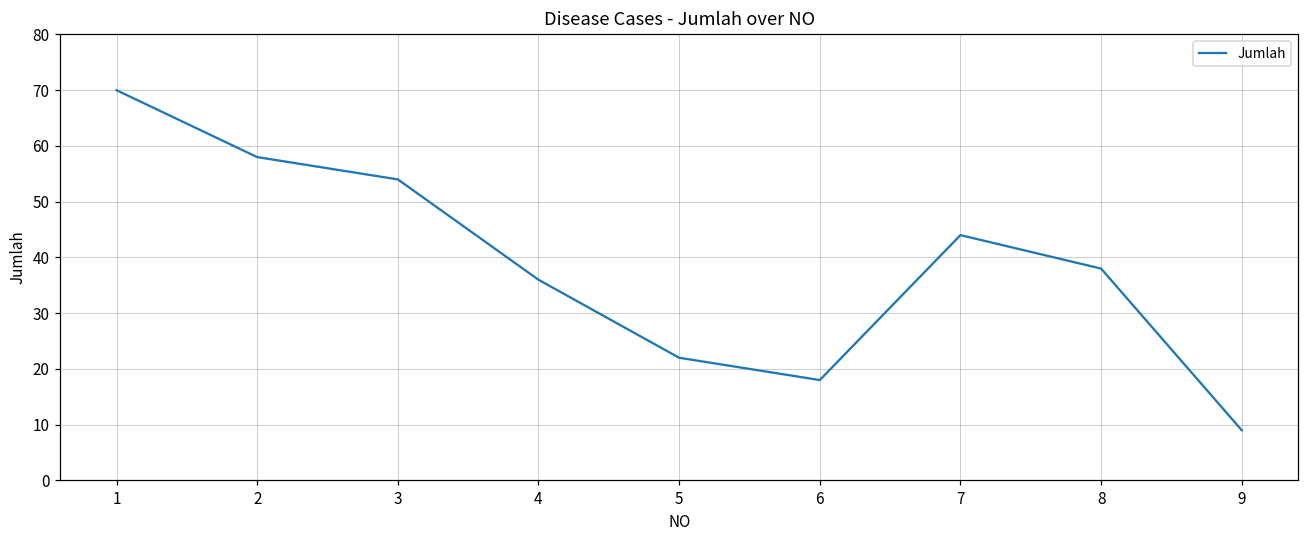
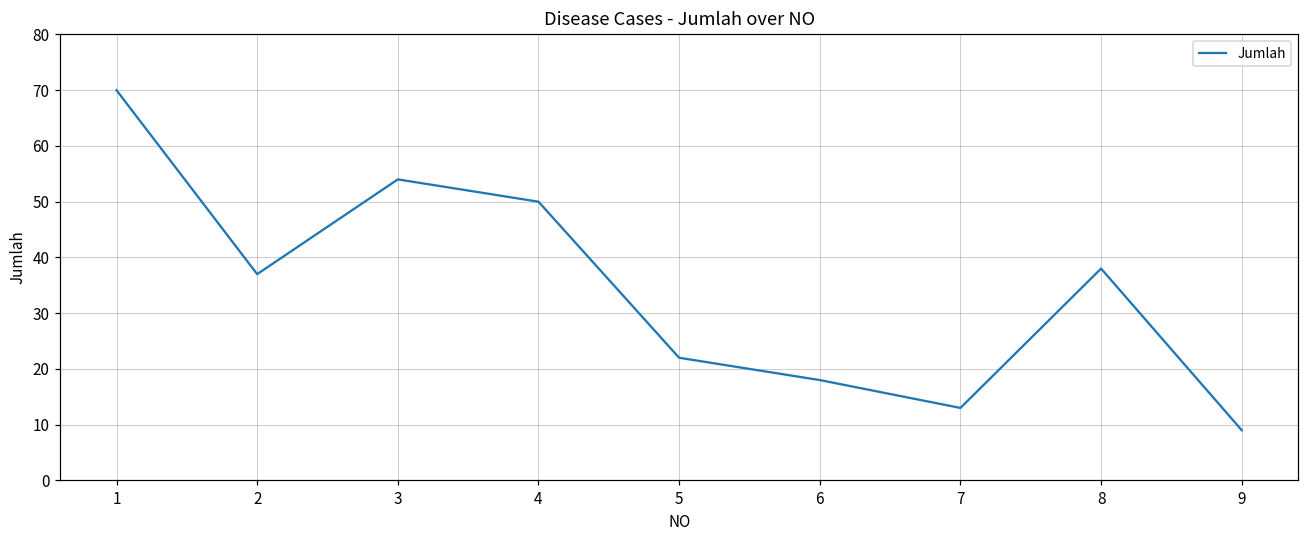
  {
    "1": 70,
-   "2": 58,
+   "2": 37,
    "3": 54,
-   "4": 36,
+   "4": 50,
    "5": 22,
    "6": 18,
-   "7": 44,
+   "7": 13,
    "8": 38,
    "9": 9
  }
